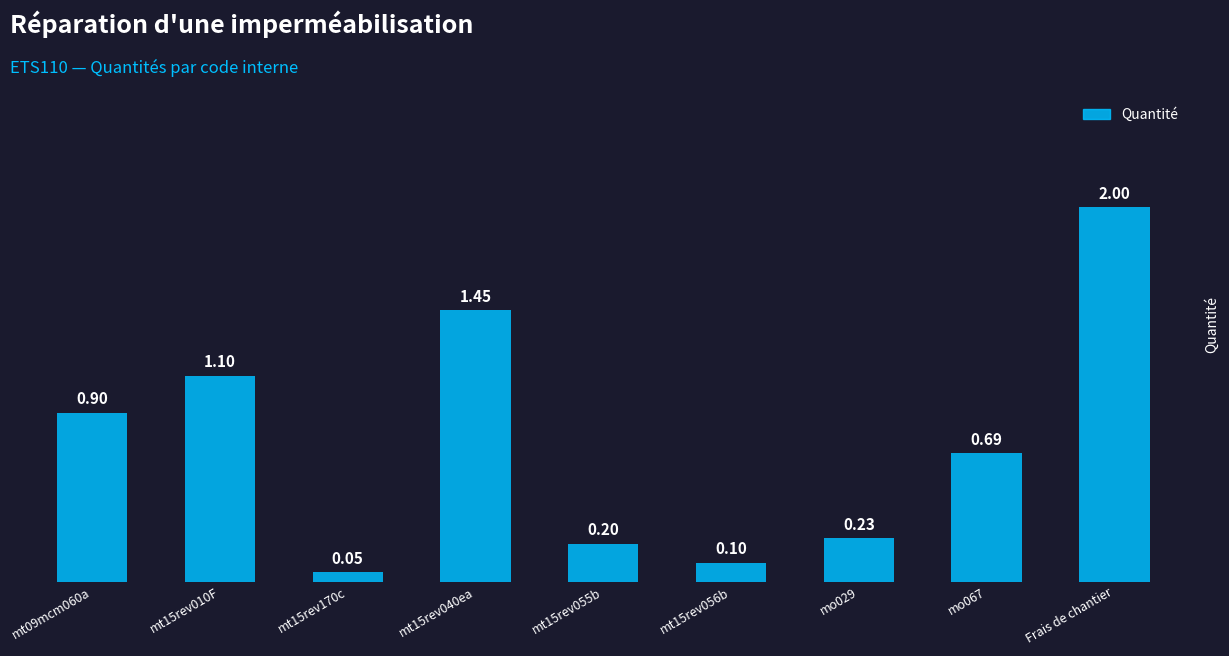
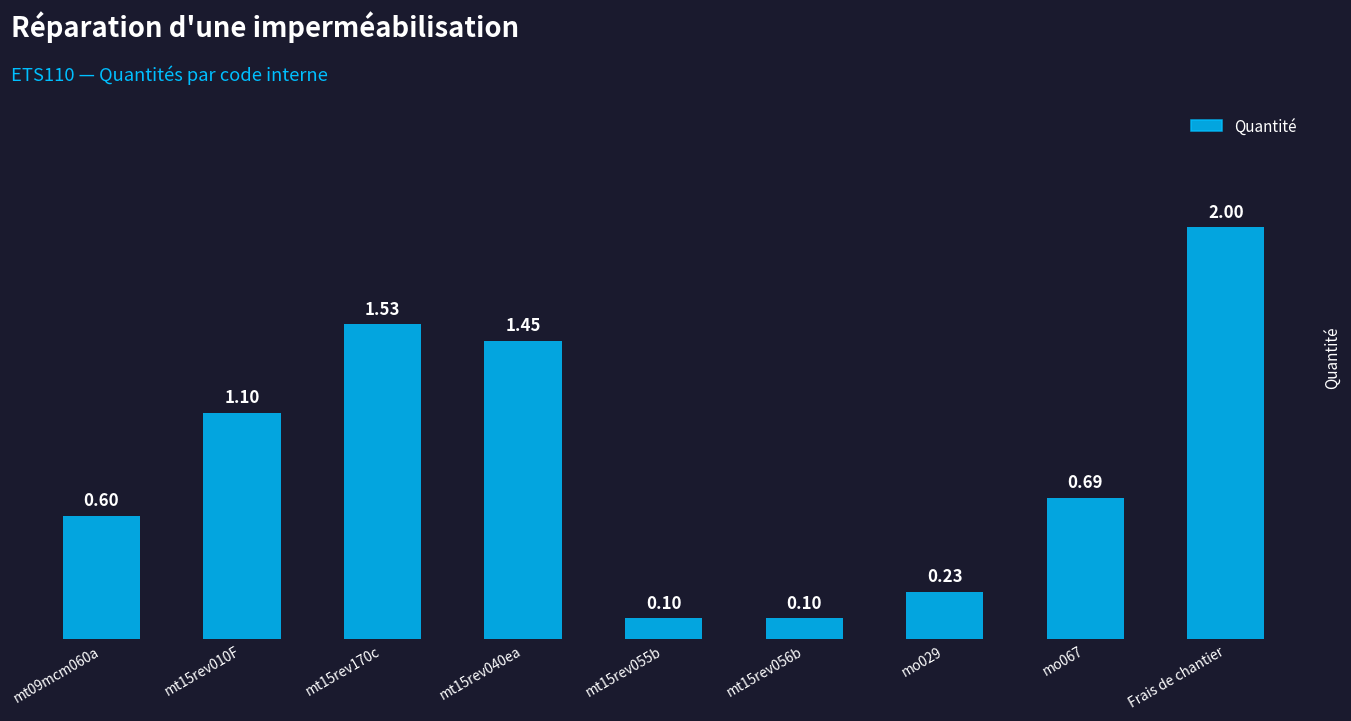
  {
-   "mt09mcm060a": 0.90,
+   "mt09mcm060a": 0.60,
    "mt15rev010F": 1.10,
-   "mt15rev170c": 0.05,
+   "mt15rev170c": 1.53,
    "mt15rev040ea": 1.45,
-   "mt15rev055b": 0.20,
+   "mt15rev055b": 0.10,
    "mt15rev056b": 0.10,
    "mo029": 0.23,
    "mo067": 0.69,
    "Frais de chantier": 2.00
  }
